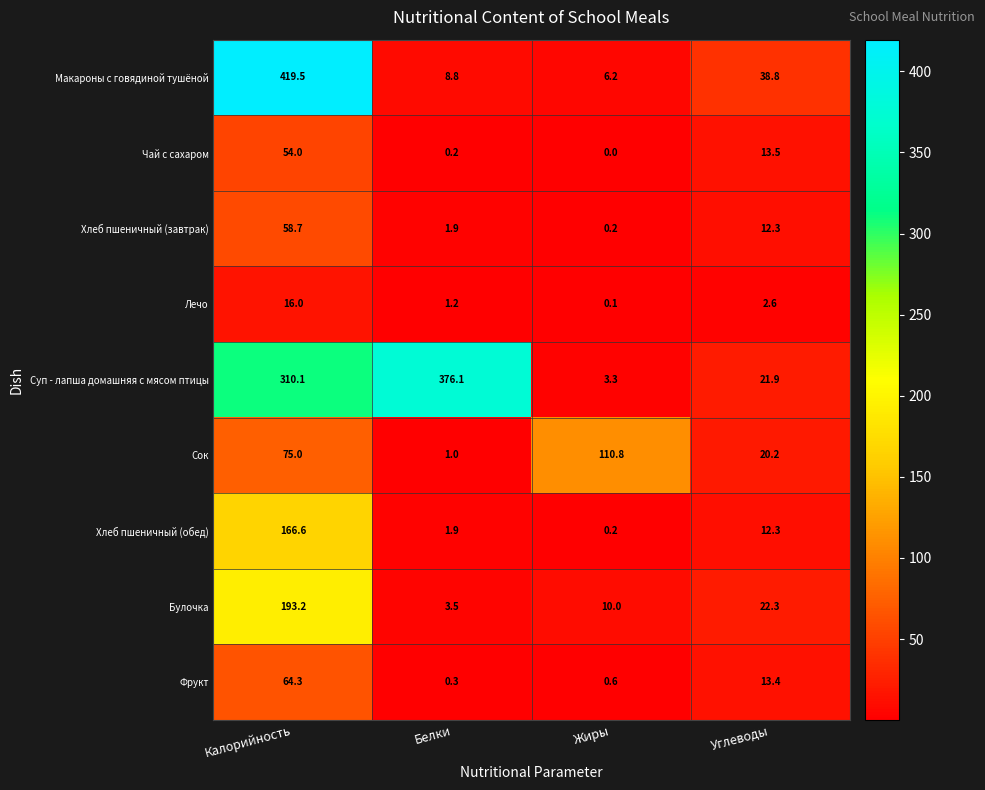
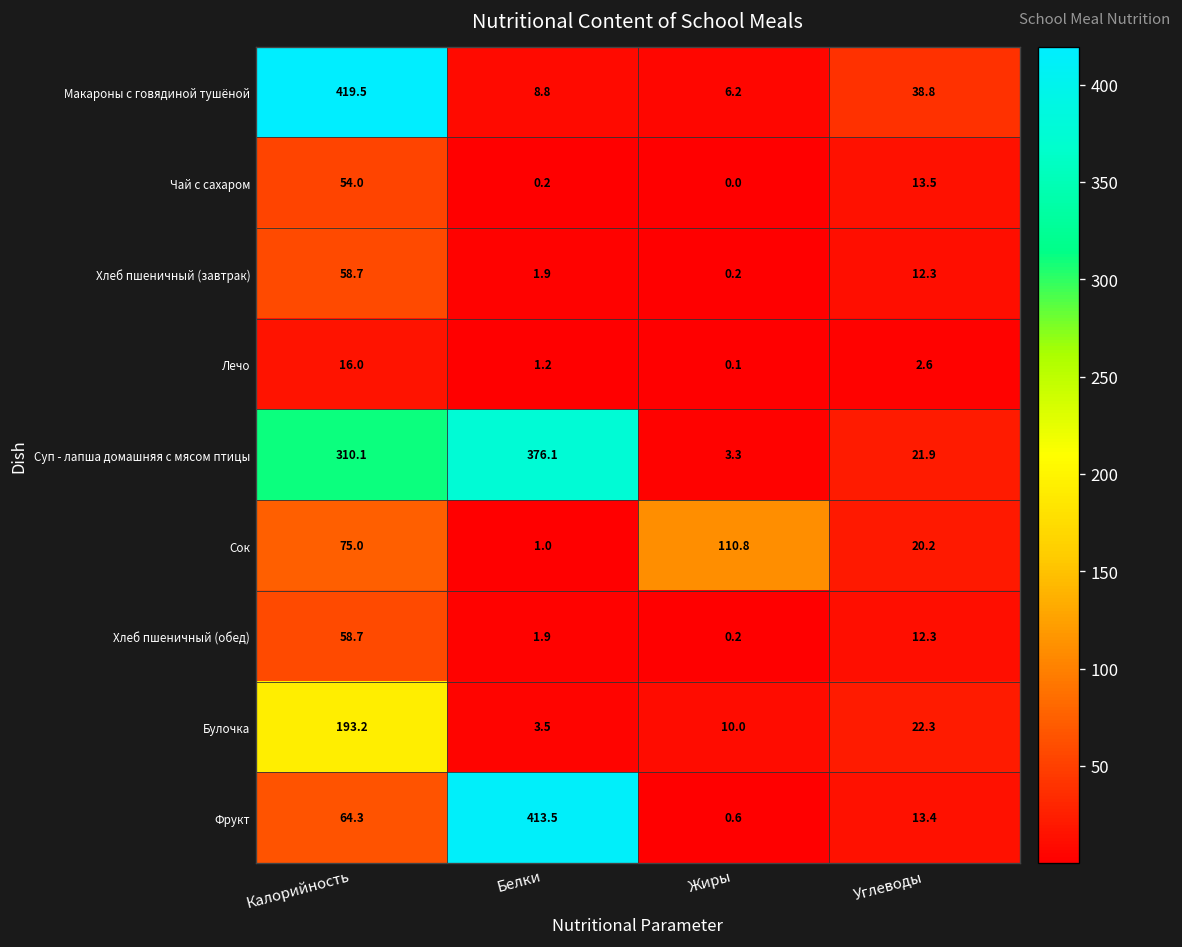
  {
    "Макароны с говядиной тушёной": {
      "Калорийность": 419.5,
      "Белки": 8.8,
      "Жиры": 6.2,
      "Углеводы": 38.8
    },
    "Чай с сахаром": {
      "Калорийность": 54.0,
      "Белки": 0.2,
      "Жиры": 0.0,
      "Углеводы": 13.5
    },
    "Хлеб пшеничный (завтрак)": {
      "Калорийность": 58.7,
      "Белки": 1.9,
      "Жиры": 0.2,
      "Углеводы": 12.3
    },
    "Лечо": {
      "Калорийность": 16.0,
      "Белки": 1.2,
      "Жиры": 0.1,
      "Углеводы": 2.6
    },
    "Суп - лапша домашняя с мясом птицы": {
      "Калорийность": 310.1,
      "Белки": 376.1,
      "Жиры": 3.3,
      "Углеводы": 21.9
    },
    "Сок": {
      "Калорийность": 75.0,
      "Белки": 1.0,
      "Жиры": 110.8,
      "Углеводы": 20.2
    },
    "Хлеб пшеничный (обед)": {
-     "Калорийность": 166.6,
+     "Калорийность": 58.7,
      "Белки": 1.9,
      "Жиры": 0.2,
      "Углеводы": 12.3
    },
    "Булочка": {
      "Калорийность": 193.2,
      "Белки": 3.5,
      "Жиры": 10.0,
      "Углеводы": 22.3
    },
    "Фрукт": {
      "Калорийность": 64.3,
-     "Белки": 0.3,
+     "Белки": 413.5,
      "Жиры": 0.6,
      "Углеводы": 13.4
    }
  }
